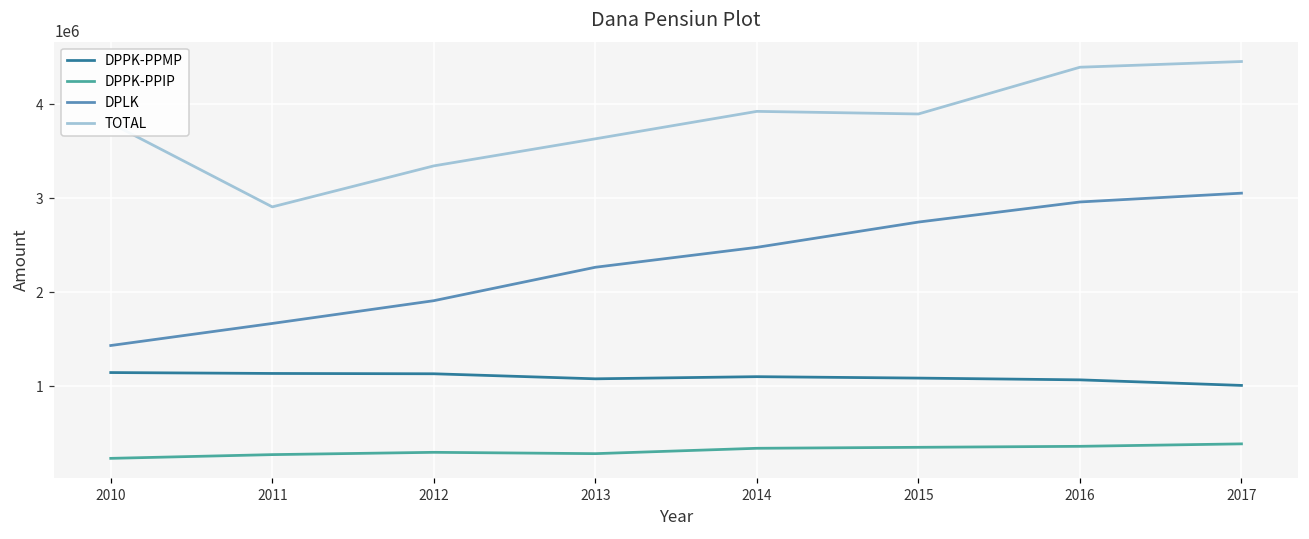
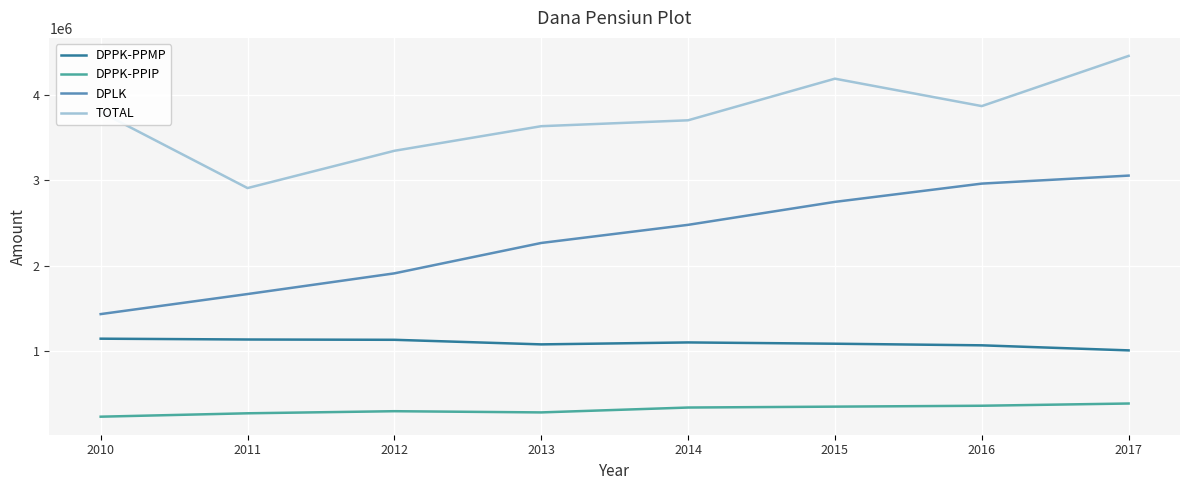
  {
    "TOTAL": {
      "2011": 2900000,
      "2012": 3300000,
      "2013": 3600000,
-     "2014": 3900000,
-     "2015": 3900000,
-     "2016": 4400000,
+     "2014": 3700000,
+     "2015": 4200000,
+     "2016": 3900000,
      "2017": 4500000
    }
  }
